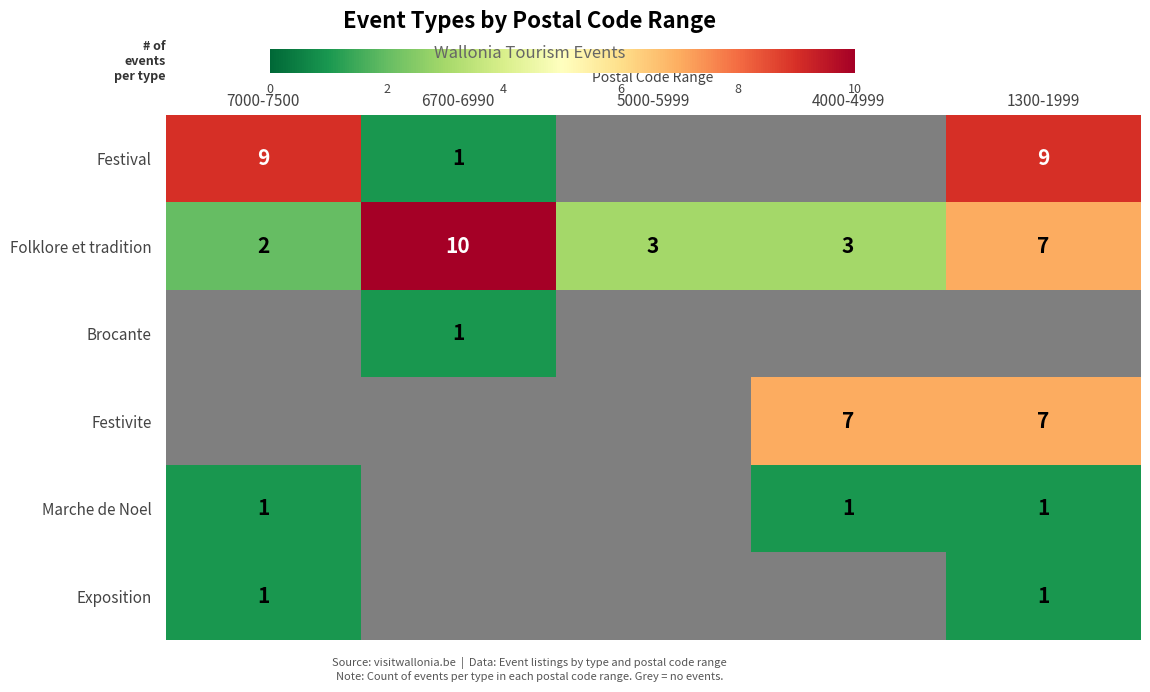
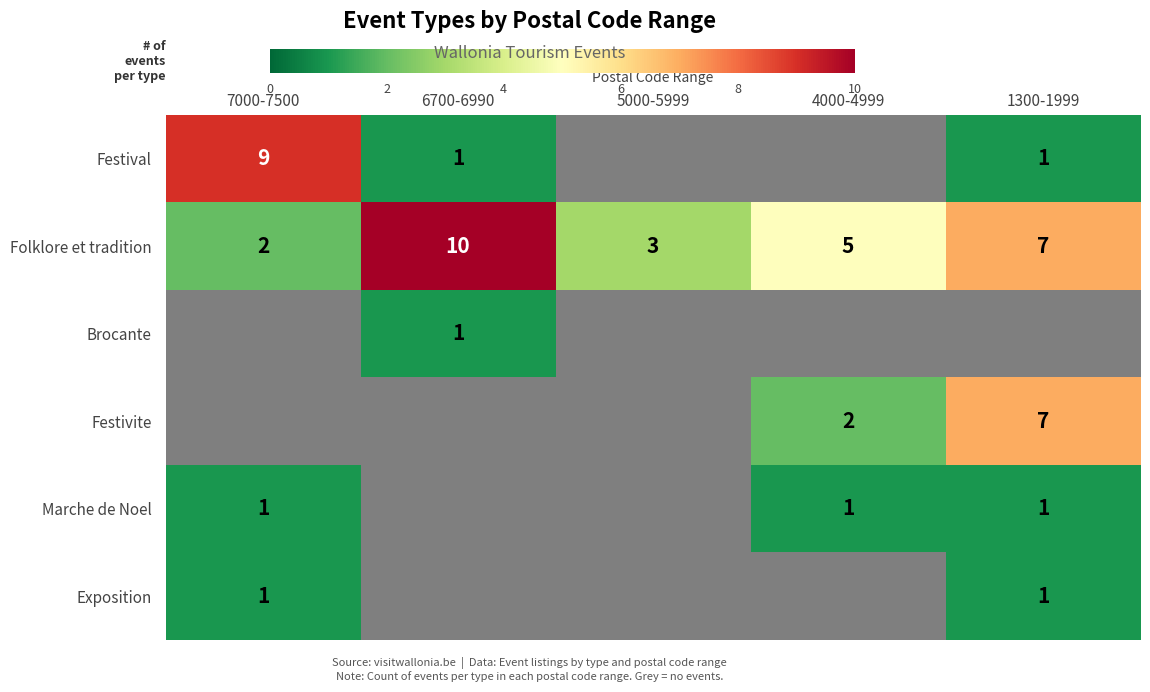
  {
    "Festival": {
      "7000-7500": 9,
      "6700-6990": 1,
-     "1300-1999": 9
+     "1300-1999": 1
    },
    "Folklore et tradition": {
      "7000-7500": 2,
      "6700-6990": 10,
      "5000-5999": 3,
-     "4000-4999": 3,
+     "4000-4999": 5,
      "1300-1999": 7
    },
    "Brocante": {
      "6700-6990": 1
    },
    "Festivite": {
-     "4000-4999": 7,
+     "4000-4999": 2,
      "1300-1999": 7
    },
    "Marche de Noel": {
      "7000-7500": 1,
      "4000-4999": 1,
      "1300-1999": 1
    },
    "Exposition": {
      "7000-7500": 1,
      "1300-1999": 1
    }
  }
